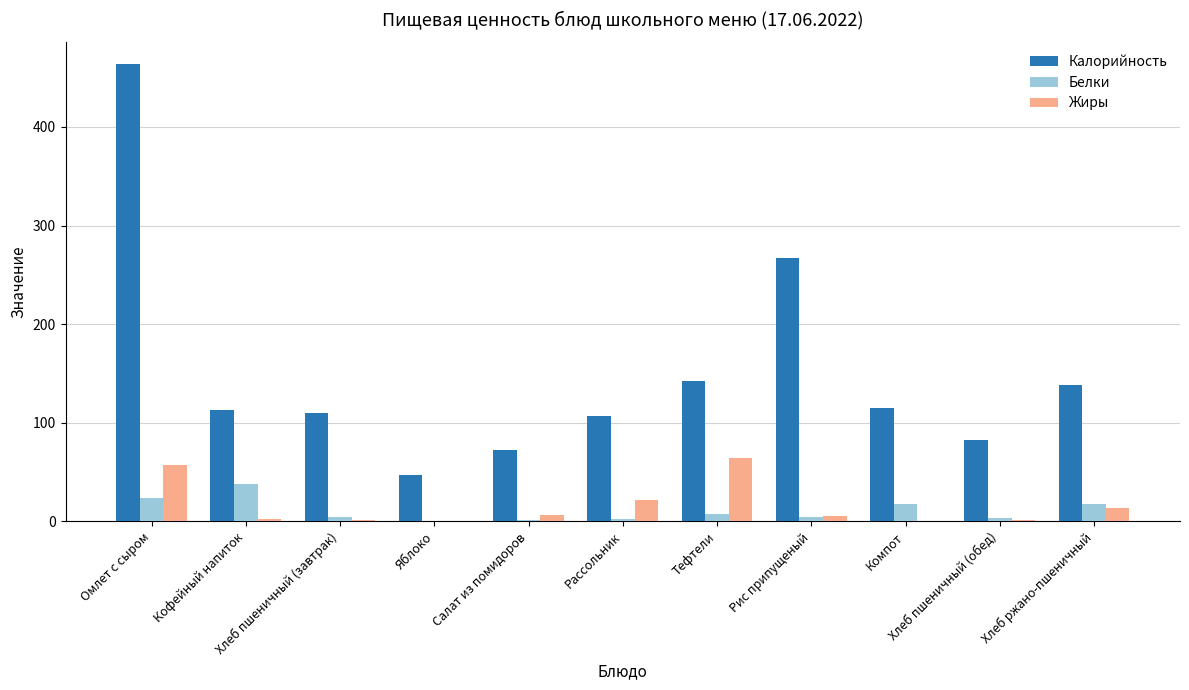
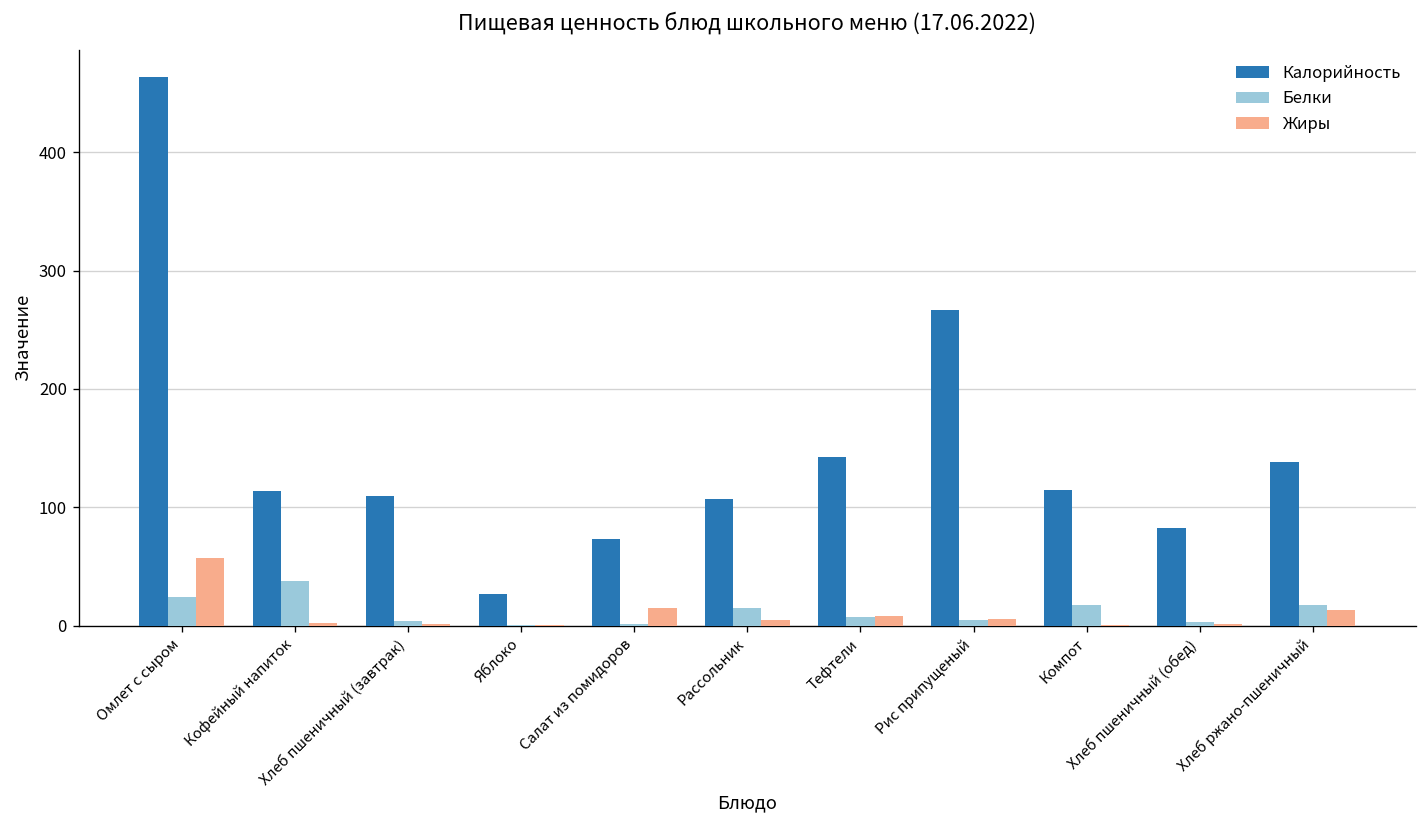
  {
    "Калорийность": {
      "Омлет с сыром": 460,
      "Кофейный напиток": 110,
      "Хлеб пшеничный (завтрак)": 110,
-     "Яблоко": 50,
+     "Яблоко": 30,
      "Салат из помидоров": 70,
      "Рассольник": 110,
      "Тефтели": 140,
      "Рис припущеный": 270,
      "Компот": 110,
      "Хлеб пшеничный (обед)": 80,
      "Хлеб ржано-пшеничный": 140
    },
    "Белки": {
      "Омлет с сыром": 20,
      "Кофейный напиток": 40,
      "Хлеб пшеничный (завтрак)": 0,
-     "Рассольник": 0,
+     "Рассольник": 10,
      "Тефтели": 10,
      "Рис припущеный": 0,
      "Компот": 20,
      "Хлеб пшеничный (обед)": 0,
      "Хлеб ржано-пшеничный": 20
    },
    "Жиры": {
      "Омлет с сыром": 60,
-     "Салат из помидоров": 6,
-     "Рассольник": 20,
-     "Тефтели": 60,
+     "Салат из помидоров": 15,
+     "Рассольник": 10,
+     "Тефтели": 10,
      "Рис припущеный": 10,
      "Хлеб ржано-пшеничный": 10
    }
  }
